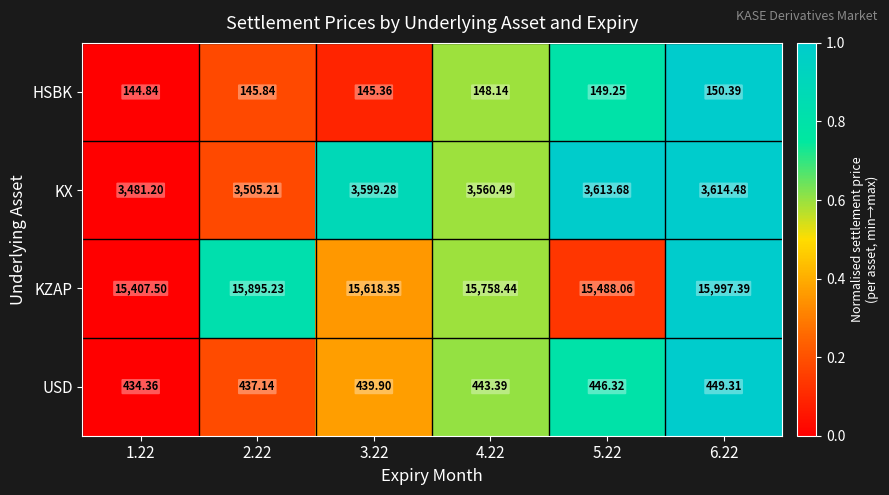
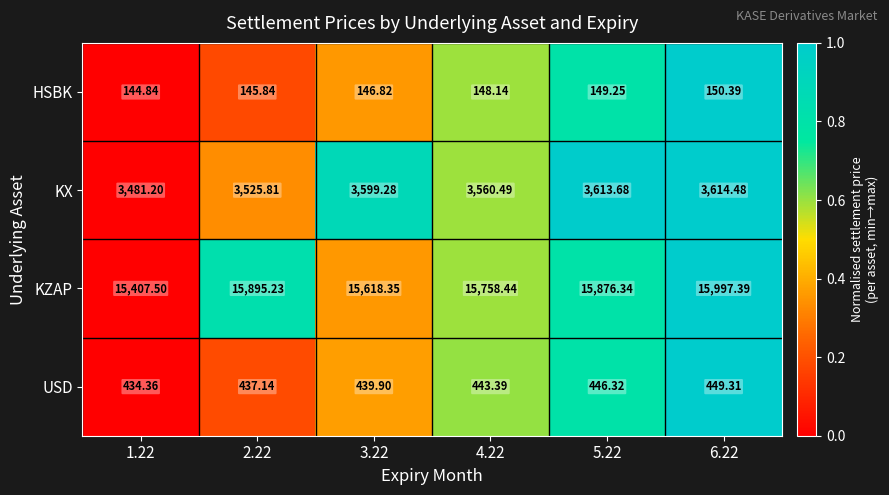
  {
    "HSBK": {
-     "3.22": "145.36"
+     "3.22": "146.82"
    },
    "KX": {
-     "2.22": "3,505.21"
+     "2.22": "3,525.81"
    },
    "KZAP": {
-     "5.22": "15,488.06"
+     "5.22": "15,876.34"
    }
  }
